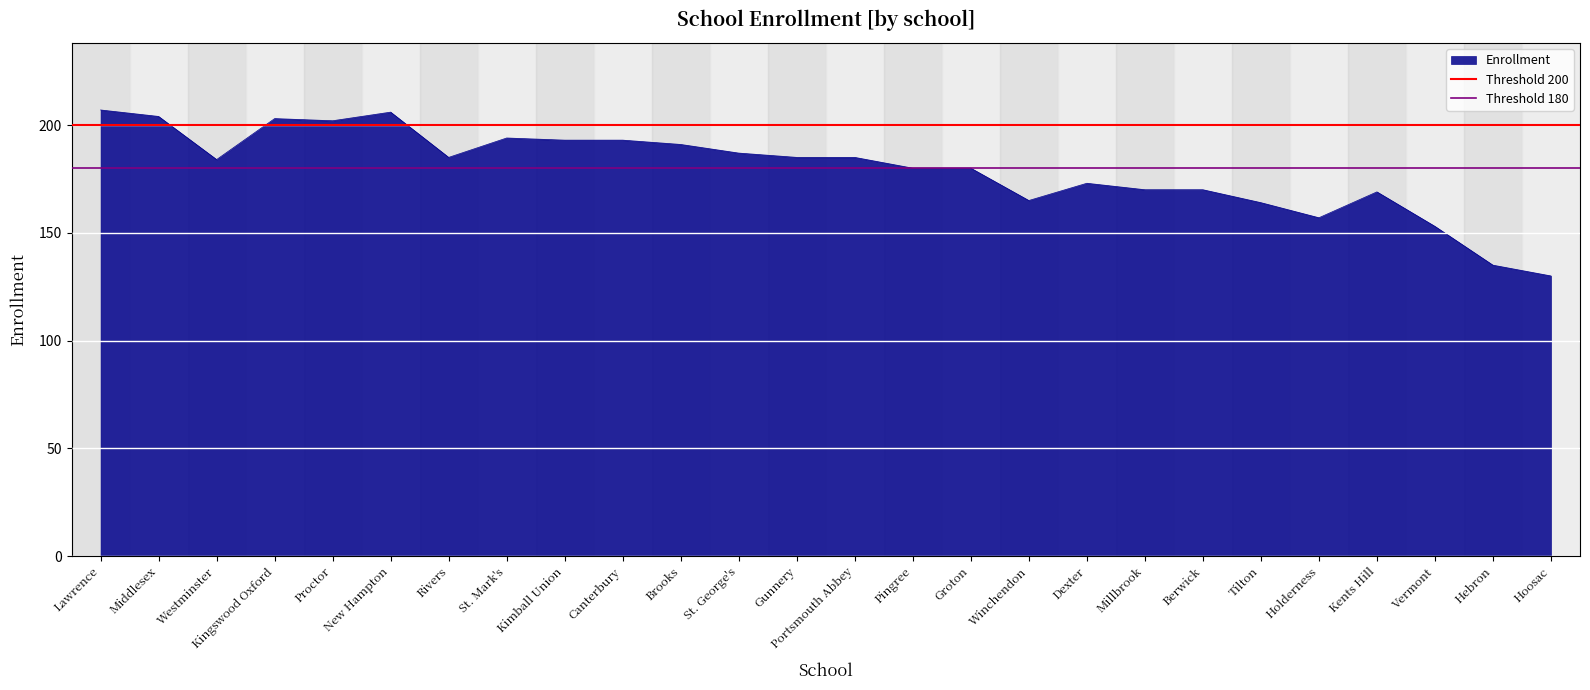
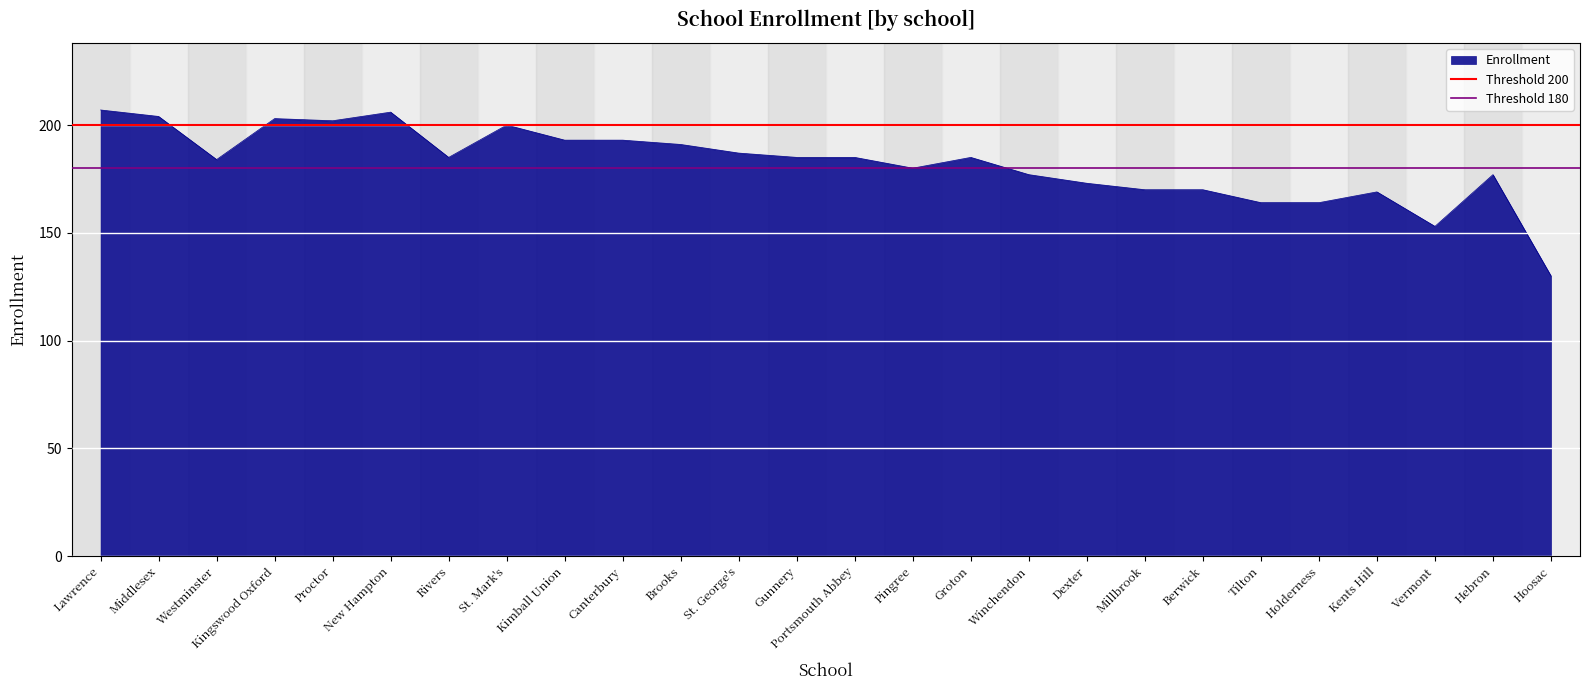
  {
    "Lawrence": 207,
    "Middlesex": 204,
    "Westminster": 184,
    "Kingswood Oxford": 203,
    "Proctor": 202,
    "New Hampton": 206,
    "Rivers": 185,
-   "St. Mark's": 194,
+   "St. Mark's": 200,
    "Kimball Union": 193,
    "Canterbury": 193,
    "Brooks": 191,
    "St. George's": 187,
    "Gunnery": 185,
    "Portsmouth Abbey": 185,
    "Pingree": 180,
-   "Groton": 180,
-   "Winchendon": 165,
+   "Groton": 185,
+   "Winchendon": 177,
    "Dexter": 173,
    "Millbrook": 170,
    "Berwick": 170,
    "Tilton": 164,
-   "Holderness": 157,
+   "Holderness": 164,
    "Kents Hill": 169,
    "Vermont": 153,
-   "Hebron": 135,
+   "Hebron": 177,
    "Hoosac": 130
  }
